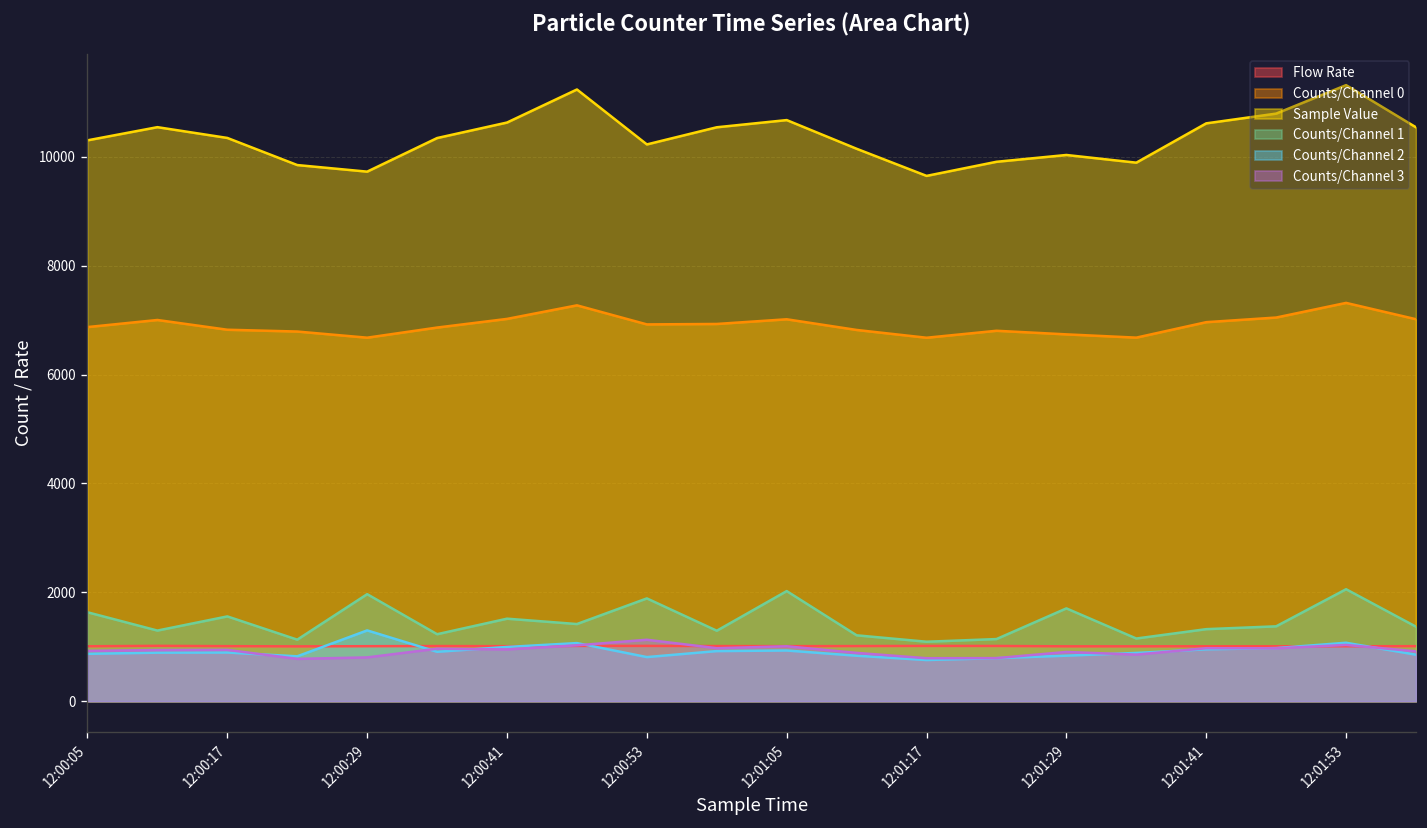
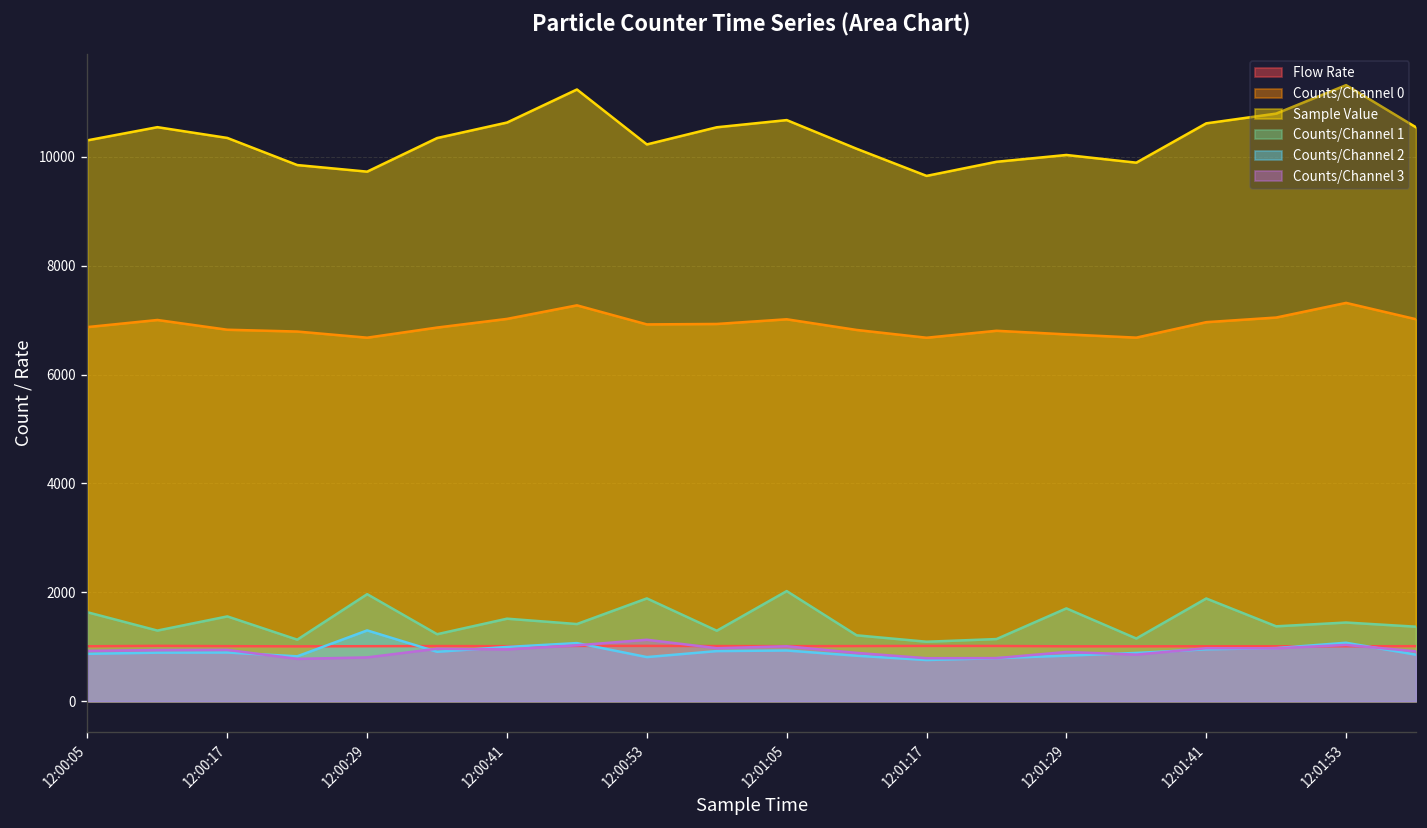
  {
    "Flow Rate": {
      "12:00:05": 1000,
      "12:00:17": 1000,
      "12:00:29": 1000,
      "12:00:53": 1000,
      "12:01:17": 1000,
      "12:01:29": 1000
    },
    "Counts/Channel 1": {
      "12:00:05": 1600,
      "12:00:17": 1600,
      "12:00:29": 2000,
      "12:00:41": 1500,
      "12:00:53": 1900,
      "12:01:05": 2000,
      "12:01:17": 1100,
      "12:01:29": 1700,
-     "12:01:41": 1300,
-     "12:01:53": 2100
+     "12:01:41": 1900,
+     "12:01:53": 1400
    },
    "Counts/Channel 2": {
      "12:00:29": 1300,
      "12:00:53": 800,
      "12:01:05": 900,
      "12:01:29": 800
    },
    "Counts/Channel 3": {
      "12:00:29": 800,
      "12:00:53": 1100,
      "12:01:29": 900
    }
  }
